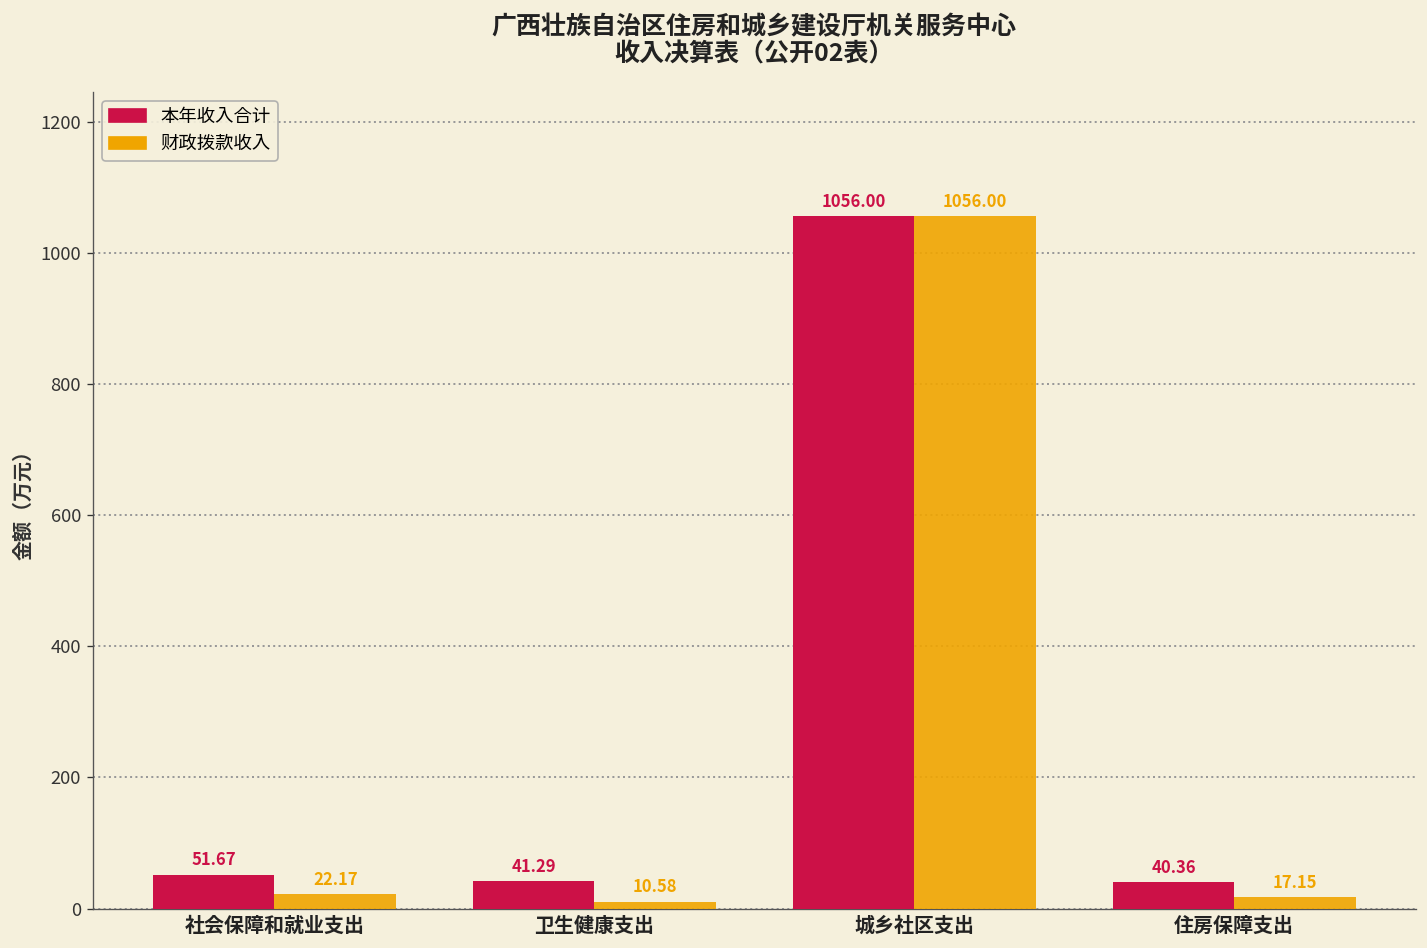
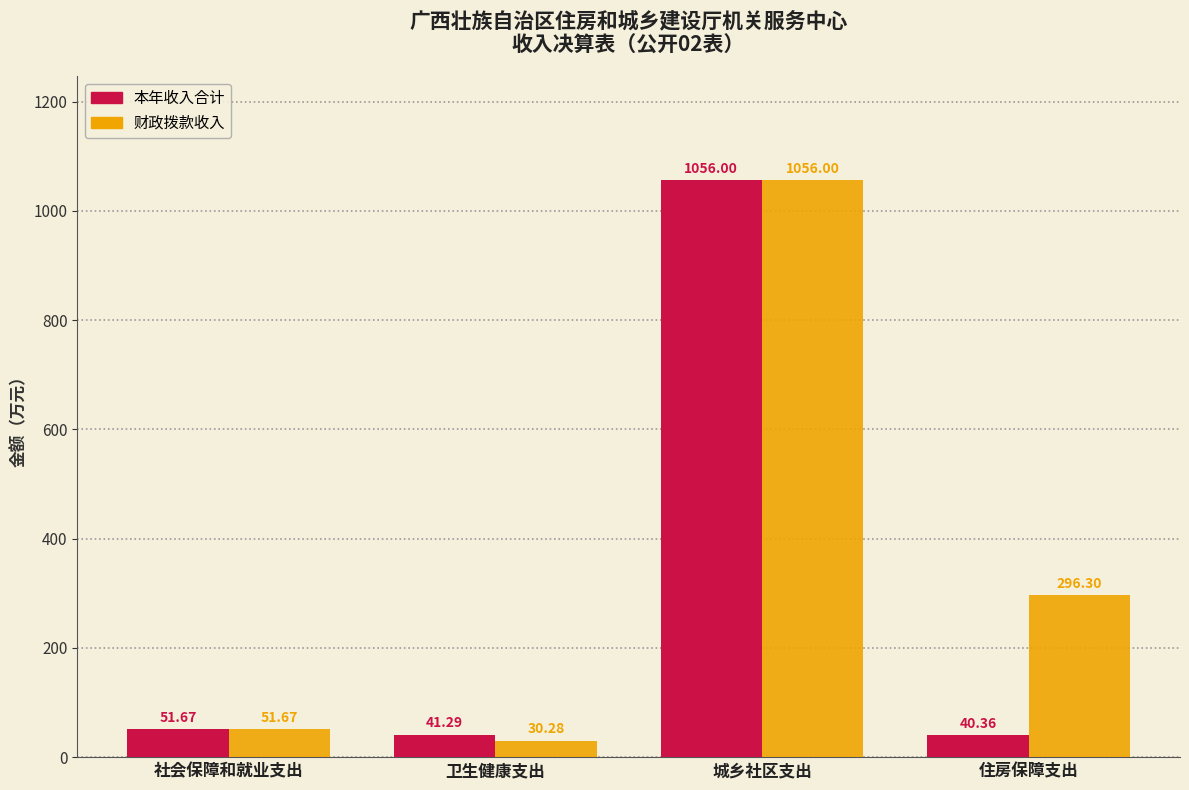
  {
    "本年收入合计": {
      "社会保障和就业支出": 51.67,
      "卫生健康支出": 41.29,
      "城乡社区支出": 1056.00,
      "住房保障支出": 40.36
    },
    "财政拨款收入": {
-     "社会保障和就业支出": 22.17,
-     "卫生健康支出": 10.58,
+     "社会保障和就业支出": 51.67,
+     "卫生健康支出": 30.28,
      "城乡社区支出": 1056.00,
-     "住房保障支出": 17.15
+     "住房保障支出": 296.30
    }
  }
